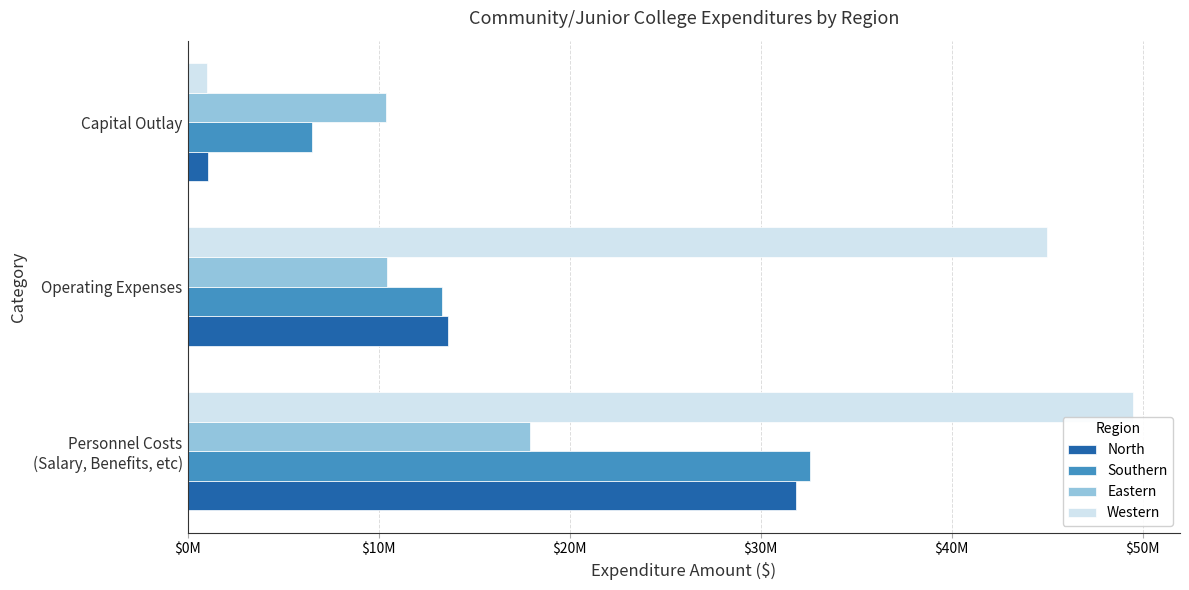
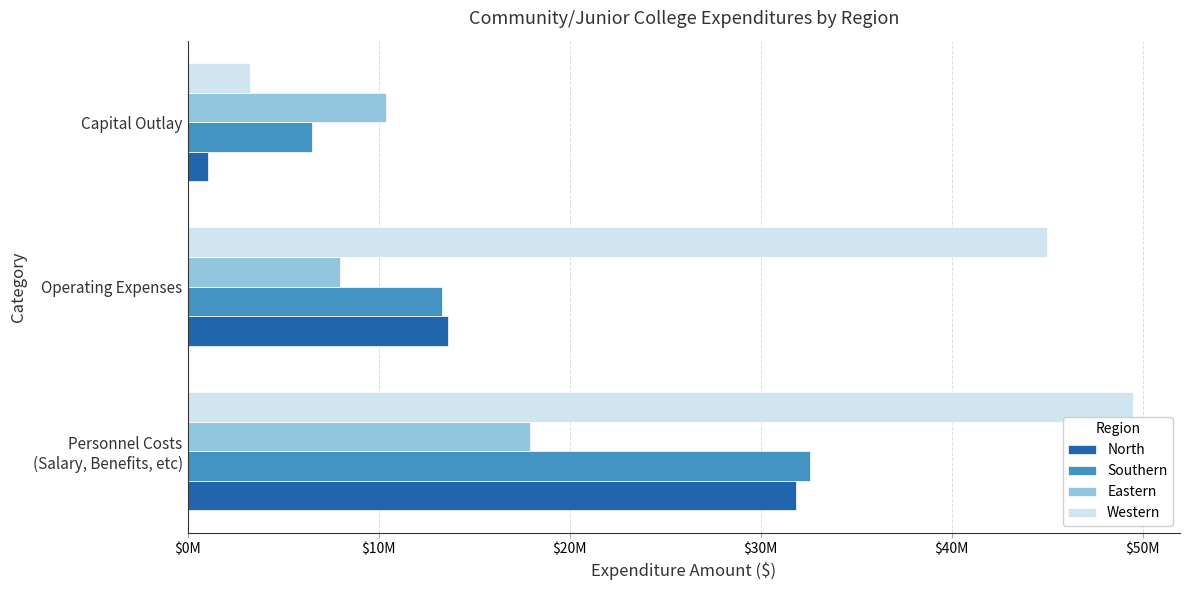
  {
    "North": {
      "Capital Outlay": "$1100000",
      "Operating Expenses": "$13600000",
      "Personnel Costs (Salary, Benefits, etc)": "$31900000"
    },
    "Southern": {
      "Capital Outlay": "$6500000",
      "Operating Expenses": "$13300000",
      "Personnel Costs (Salary, Benefits, etc)": "$32600000"
    },
    "Eastern": {
      "Capital Outlay": "$10400000",
-     "Operating Expenses": "$10400000",
+     "Operating Expenses": "$8000000",
      "Personnel Costs (Salary, Benefits, etc)": "$18000000"
    },
    "Western": {
-     "Capital Outlay": "$1000000",
+     "Capital Outlay": "$3300000",
      "Operating Expenses": "$45000000",
      "Personnel Costs (Salary, Benefits, etc)": "$49500000"
    }
  }
